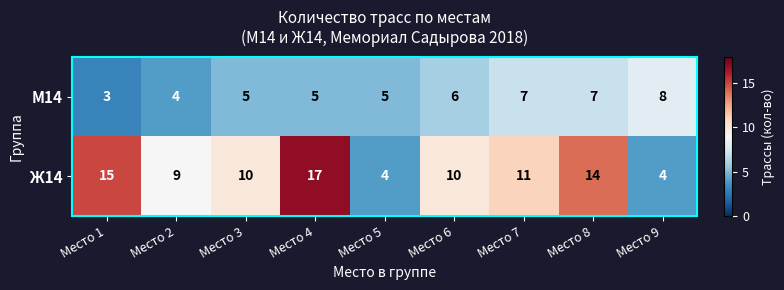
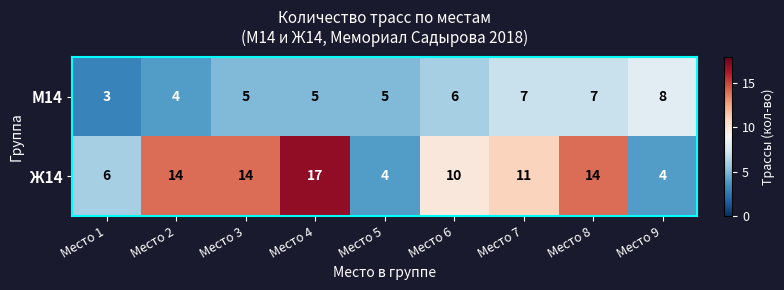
  {
    "М14": {
      "Место 1": 3,
      "Место 2": 4,
      "Место 3": 5,
      "Место 4": 5,
      "Место 5": 5,
      "Место 6": 6,
      "Место 7": 7,
      "Место 8": 7,
      "Место 9": 8
    },
    "Ж14": {
-     "Место 1": 15,
-     "Место 2": 9,
-     "Место 3": 10,
+     "Место 1": 6,
+     "Место 2": 14,
+     "Место 3": 14,
      "Место 4": 17,
      "Место 5": 4,
      "Место 6": 10,
      "Место 7": 11,
      "Место 8": 14,
      "Место 9": 4
    }
  }
